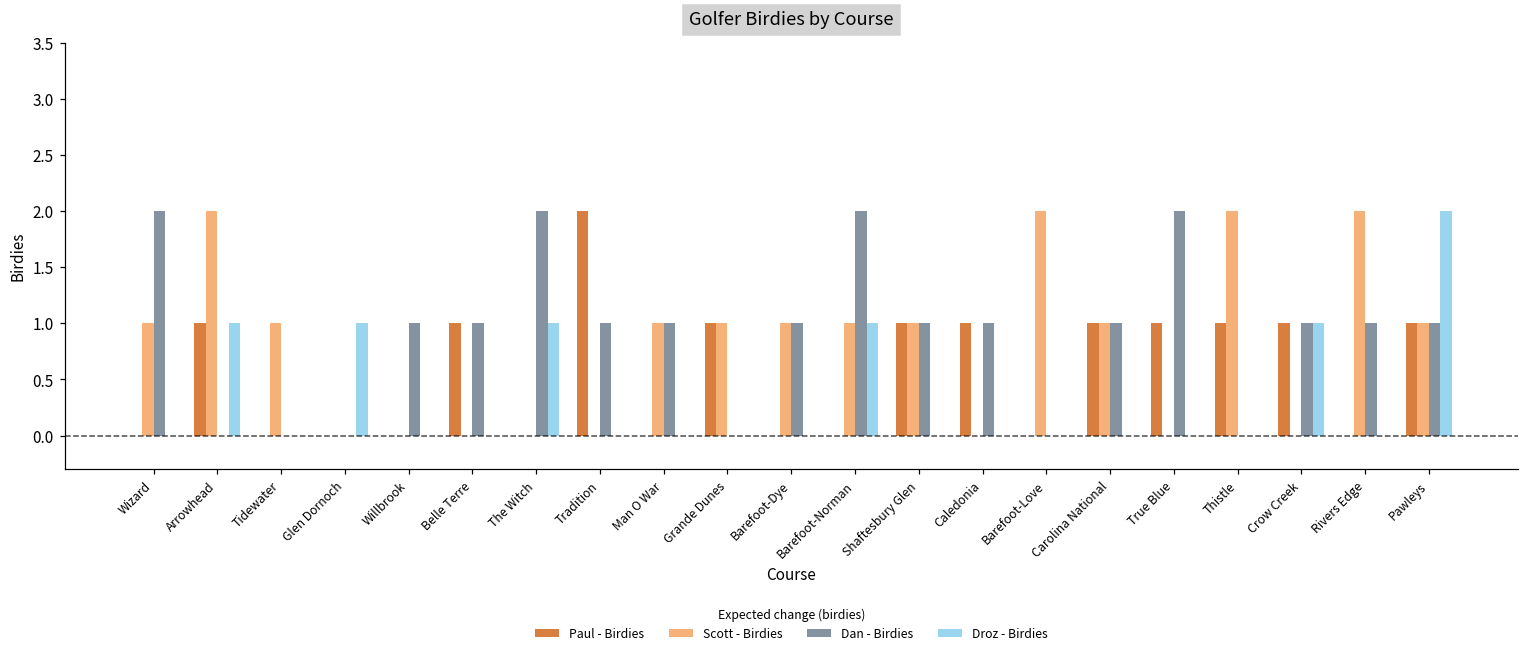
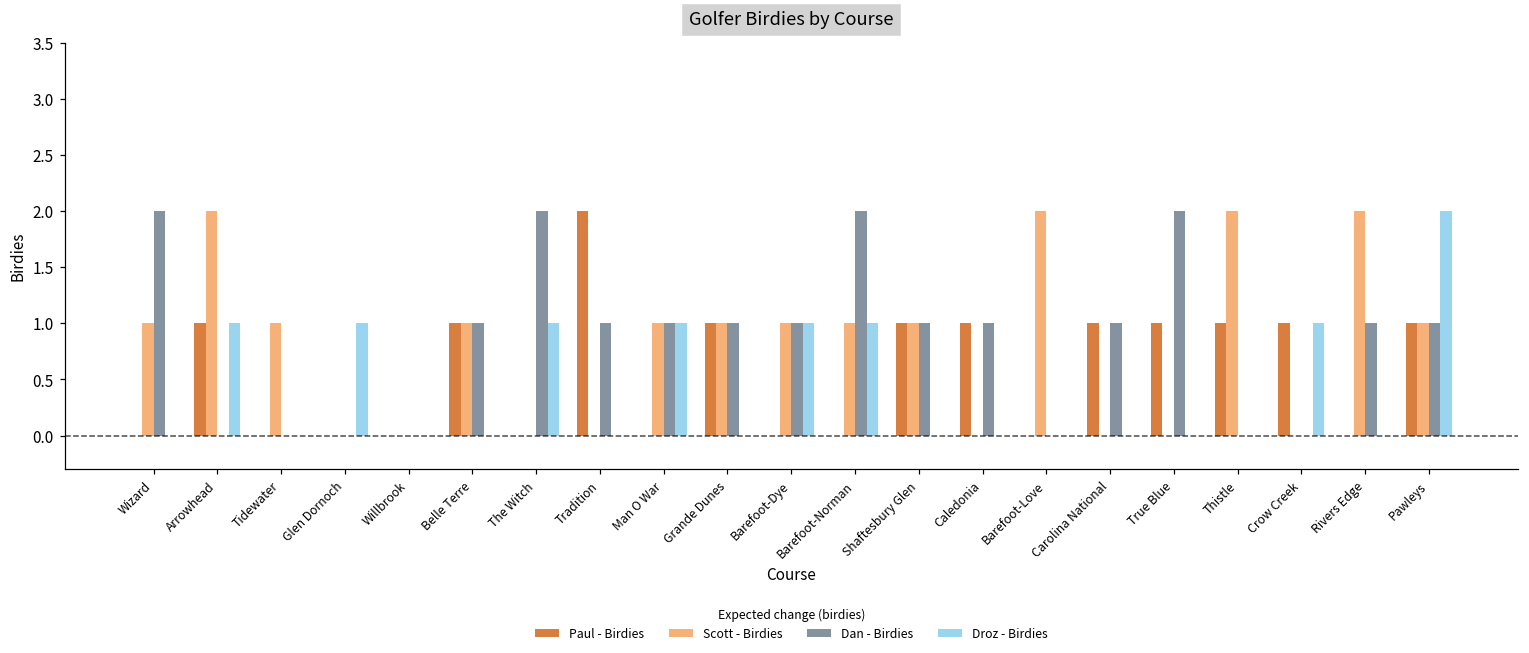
  {
    "Paul - Birdies": {
      "Wizard": 0,
      "Arrowhead": 1,
      "Tidewater": 0,
      "Glen Dornoch": 0,
      "Willbrook": 0,
      "Belle Terre": 1,
      "The Witch": 0,
      "Tradition": 2,
      "Man O War": 0,
      "Grande Dunes": 1,
      "Barefoot-Dye": 0,
      "Barefoot-Norman": 0,
      "Shaftesbury Glen": 1,
      "Caledonia": 1,
      "Barefoot-Love": 0,
      "Carolina National": 1,
      "True Blue": 1,
      "Thistle": 1,
      "Crow Creek": 1,
      "Rivers Edge": 0,
      "Pawleys": 1
    },
    "Scott - Birdies": {
      "Wizard": 1,
      "Arrowhead": 2,
      "Tidewater": 1,
      "Glen Dornoch": 0,
      "Willbrook": 0,
-     "Belle Terre": 0,
+     "Belle Terre": 1,
      "The Witch": 0,
      "Tradition": 0,
      "Man O War": 1,
      "Grande Dunes": 1,
      "Barefoot-Dye": 1,
      "Barefoot-Norman": 1,
      "Shaftesbury Glen": 1,
      "Caledonia": 0,
      "Barefoot-Love": 2,
-     "Carolina National": 1,
+     "Carolina National": 0,
      "True Blue": 0,
      "Thistle": 2,
      "Crow Creek": 0,
      "Rivers Edge": 2,
      "Pawleys": 1
    },
    "Dan - Birdies": {
      "Wizard": 2,
      "Arrowhead": 0,
      "Tidewater": 0,
      "Glen Dornoch": 0,
-     "Willbrook": 1,
+     "Willbrook": 0,
      "Belle Terre": 1,
      "The Witch": 2,
      "Tradition": 1,
      "Man O War": 1,
-     "Grande Dunes": 0,
+     "Grande Dunes": 1,
      "Barefoot-Dye": 1,
      "Barefoot-Norman": 2,
      "Shaftesbury Glen": 1,
      "Caledonia": 1,
      "Barefoot-Love": 0,
      "Carolina National": 1,
      "True Blue": 2,
      "Thistle": 0,
-     "Crow Creek": 1,
+     "Crow Creek": 0,
      "Rivers Edge": 1,
      "Pawleys": 1
    },
    "Droz - Birdies": {
      "Wizard": 0,
      "Arrowhead": 1,
      "Tidewater": 0,
      "Glen Dornoch": 1,
      "Willbrook": 0,
      "Belle Terre": 0,
      "The Witch": 1,
      "Tradition": 0,
-     "Man O War": 0,
+     "Man O War": 1,
      "Grande Dunes": 0,
-     "Barefoot-Dye": 0,
+     "Barefoot-Dye": 1,
      "Barefoot-Norman": 1,
      "Shaftesbury Glen": 0,
      "Caledonia": 0,
      "Barefoot-Love": 0,
      "Carolina National": 0,
      "True Blue": 0,
      "Thistle": 0,
      "Crow Creek": 1,
      "Rivers Edge": 0,
      "Pawleys": 2
    }
  }
